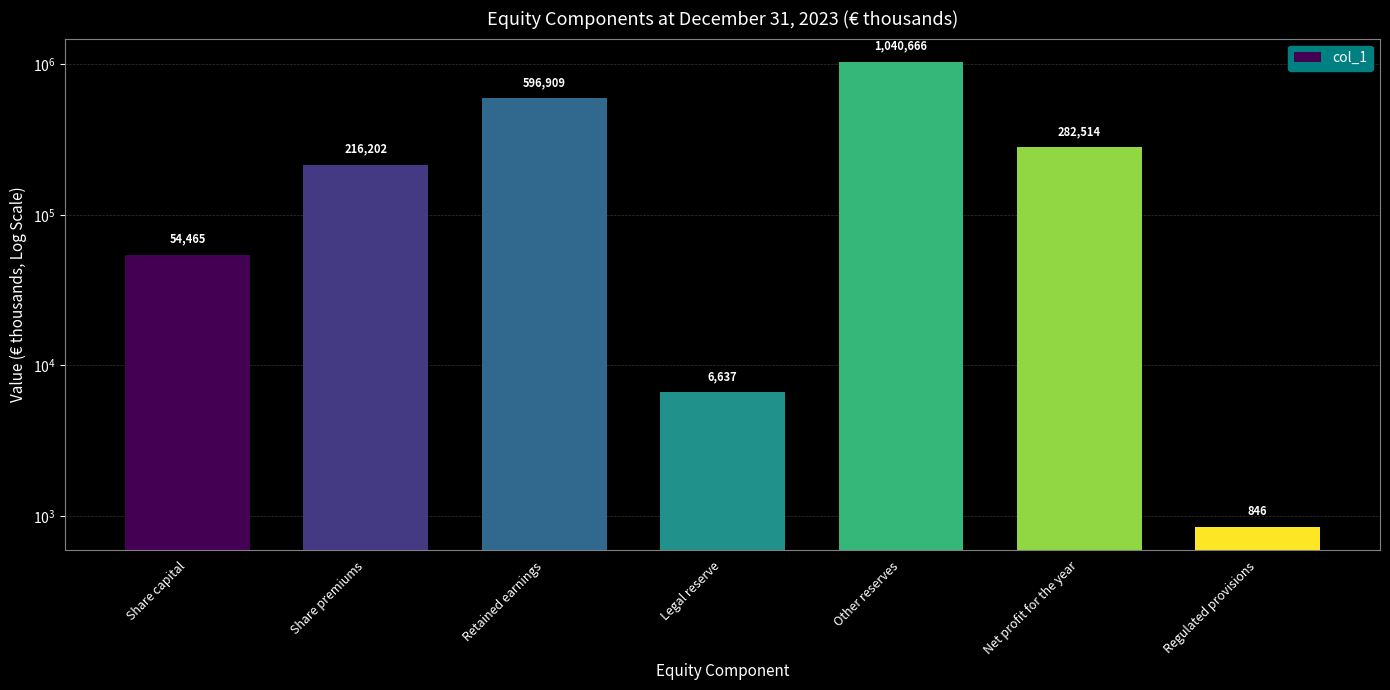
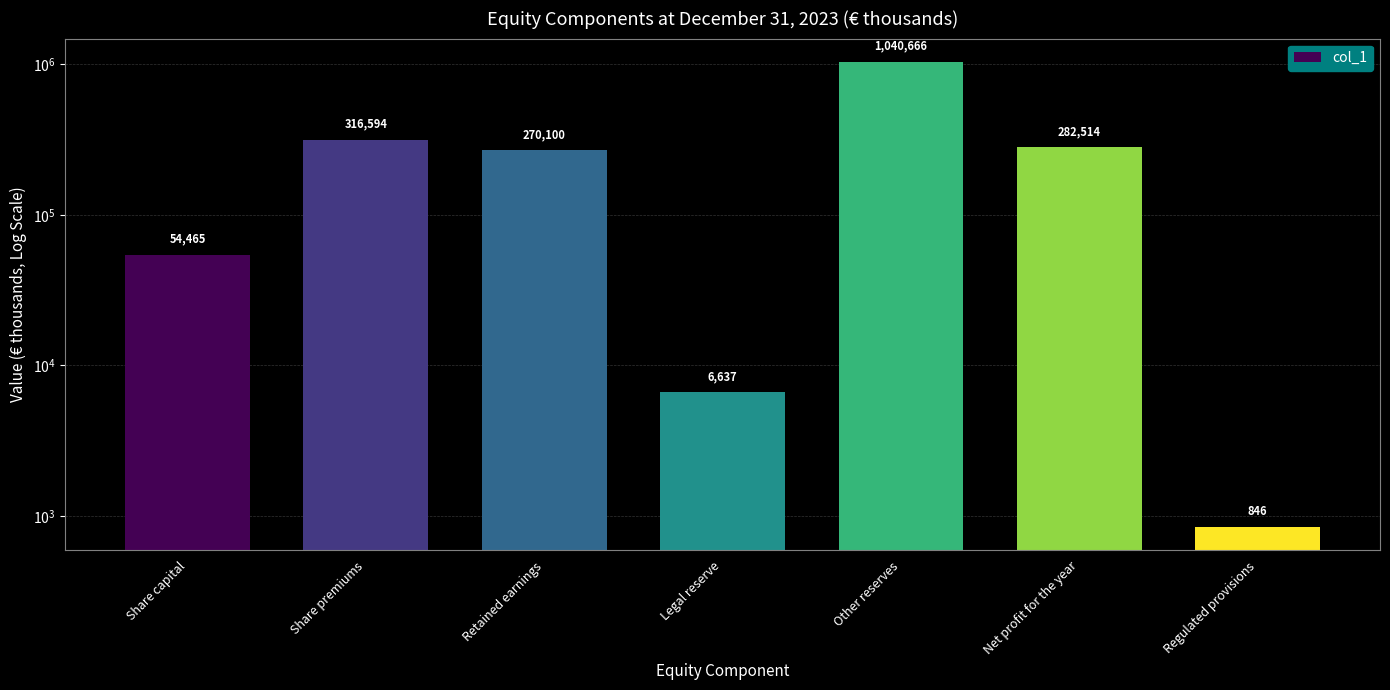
  {
    "Share capital": "54,465",
-   "Share premiums": "216,202",
-   "Retained earnings": "596,909",
+   "Share premiums": "316,594",
+   "Retained earnings": "270,100",
    "Legal reserve": "6,637",
    "Other reserves": "1,040,666",
    "Net profit for the year": "282,514",
    "Regulated provisions": "846"
  }
